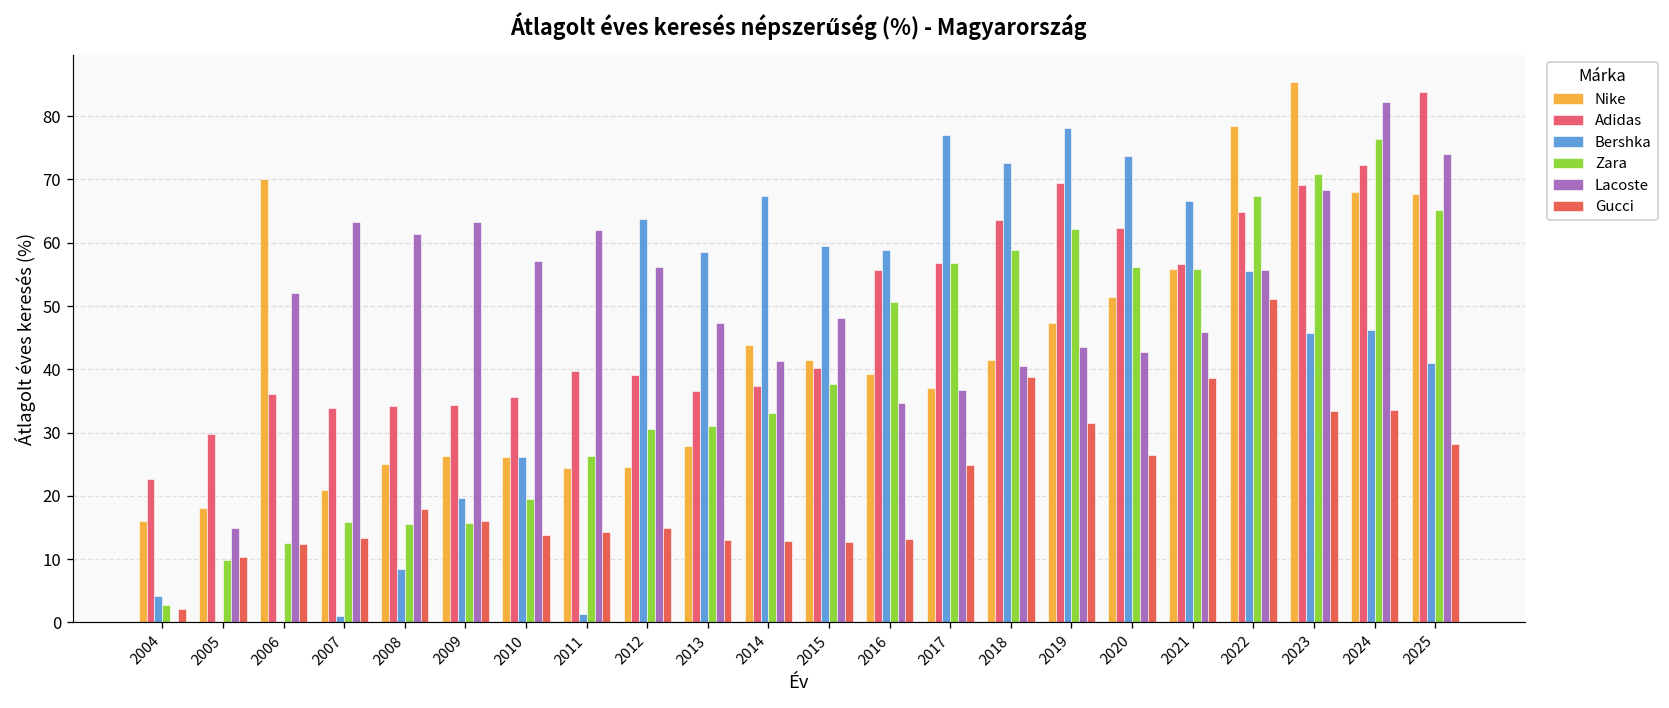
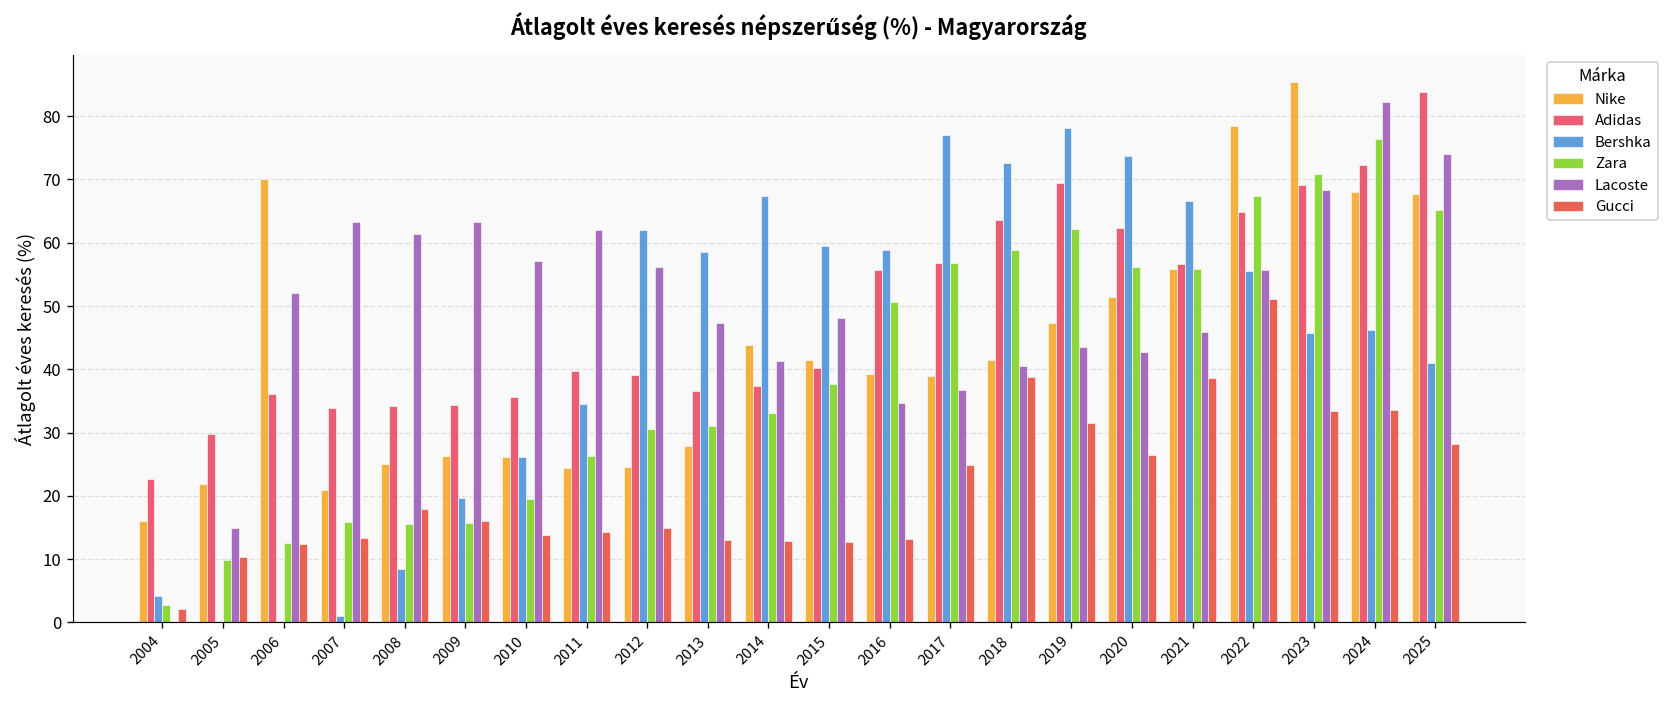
  {
    "Nike": {
      "2004": 16,
-     "2005": 18,
+     "2005": 22,
      "2006": 70,
      "2007": 21,
      "2008": 25,
      "2009": 26,
      "2010": 26,
      "2011": 24,
      "2012": 25,
      "2013": 28,
      "2014": 44,
      "2015": 41,
      "2016": 39,
-     "2017": 37,
+     "2017": 39,
      "2018": 41,
      "2019": 47,
      "2020": 51,
      "2021": 56,
      "2022": 78,
      "2023": 85,
      "2024": 68,
      "2025": 68
    },
    "Bershka": {
      "2004": 4,
      "2005": 0,
      "2006": 0,
      "2007": 1,
      "2008": 9,
      "2009": 20,
      "2010": 26,
-     "2011": 1,
-     "2012": 64,
+     "2011": 35,
+     "2012": 62,
      "2013": 59,
      "2014": 67,
      "2015": 59,
      "2016": 59,
      "2017": 77,
      "2018": 73,
      "2019": 78,
      "2020": 74,
      "2021": 67,
      "2022": 56,
      "2023": 46,
      "2024": 46,
      "2025": 41
    },
    "Zara": {
      "2004": 3,
      "2005": 10,
      "2006": 13,
      "2007": 16,
      "2008": 16,
      "2009": 16,
      "2010": 20,
      "2011": 26,
      "2012": 31,
      "2013": 31,
      "2014": 33,
      "2015": 38,
      "2016": 51,
      "2017": 57,
      "2018": 59,
      "2019": 62,
      "2020": 56,
      "2021": 56,
      "2022": 67,
      "2023": 71,
      "2024": 76,
      "2025": 65
    },
    "Lacoste": {
      "2004": 0,
      "2005": 15,
      "2006": 52,
      "2007": 63,
      "2008": 61,
      "2009": 63,
      "2010": 57,
      "2011": 62,
      "2012": 56,
      "2013": 47,
      "2014": 41,
      "2015": 48,
      "2016": 35,
      "2017": 37,
      "2018": 41,
      "2019": 44,
      "2020": 43,
      "2021": 46,
      "2022": 56,
      "2023": 68,
      "2024": 82,
      "2025": 74
    }
  }
